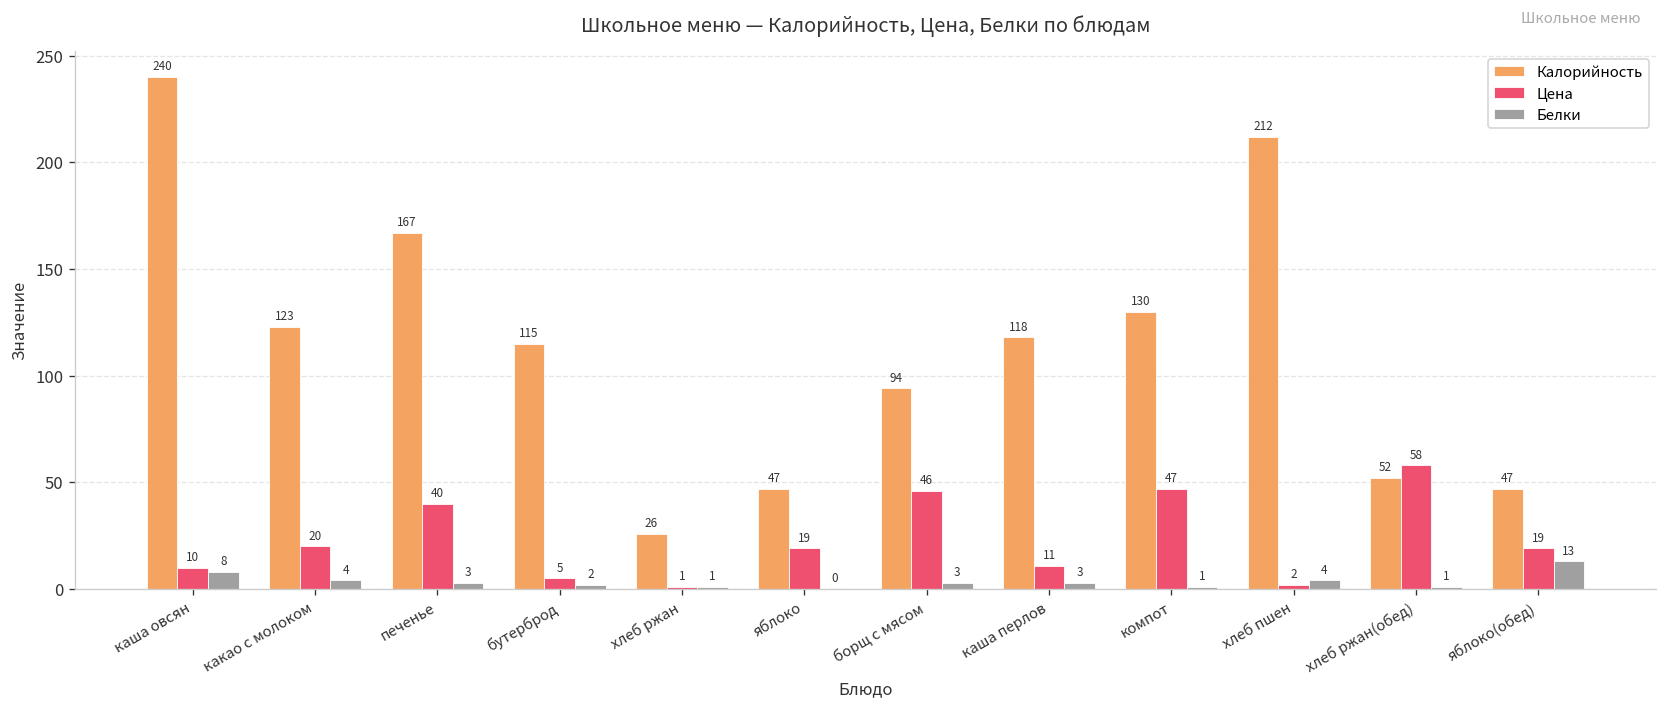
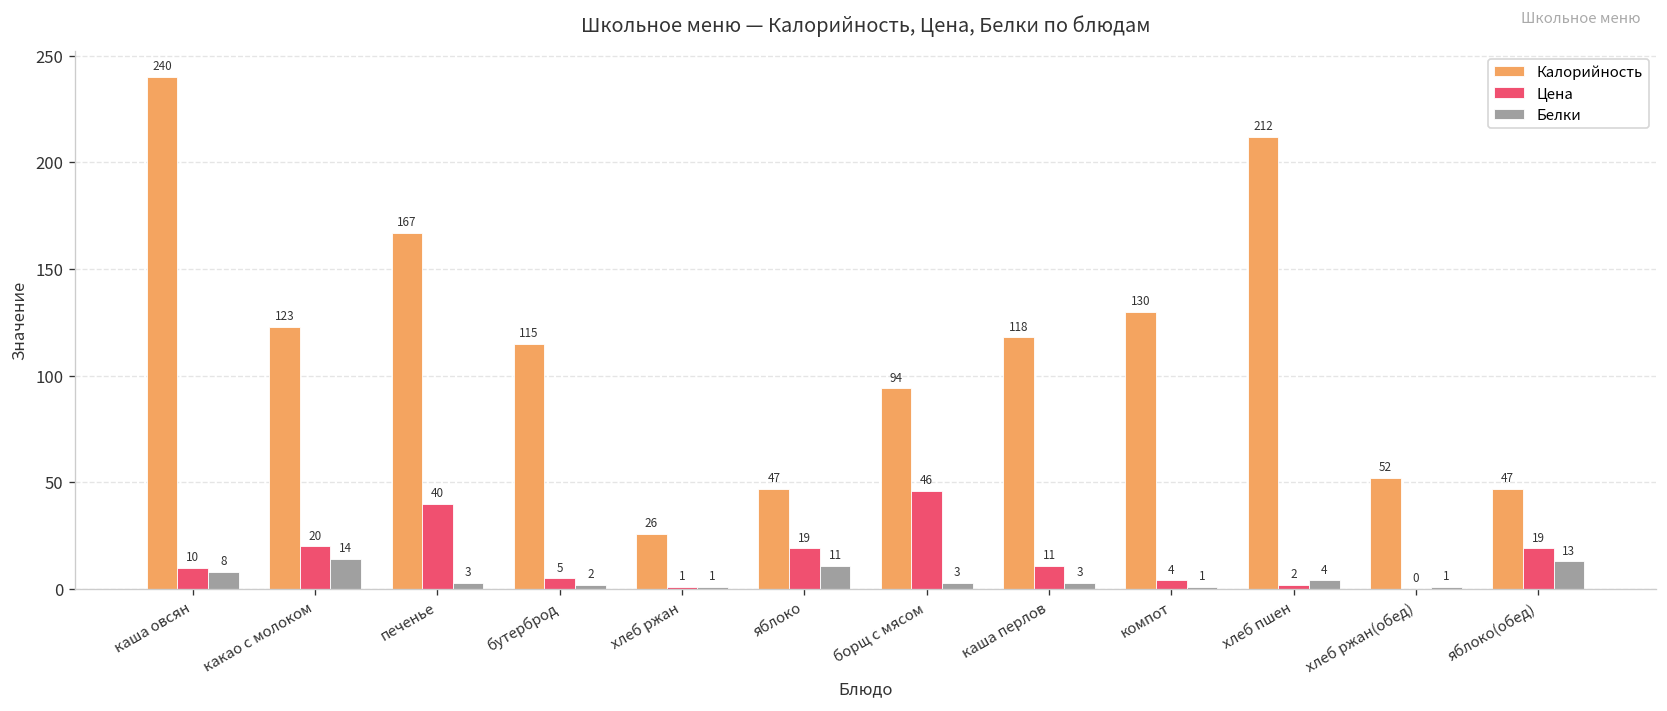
  {
    "Калорийность": {
      "каша овсян": 240,
      "какао с молоком": 123,
      "печенье": 167,
      "бутерброд": 115,
      "хлеб ржан": 26,
      "яблоко": 47,
      "борщ с мясом": 94,
      "каша перлов": 118,
      "компот": 130,
      "хлеб пшен": 212,
      "хлеб ржан(обед)": 52,
      "яблоко(обед)": 47
    },
    "Цена": {
      "каша овсян": 10,
      "какао с молоком": 20,
      "печенье": 40,
      "бутерброд": 5,
      "хлеб ржан": 1,
      "яблоко": 19,
      "борщ с мясом": 46,
      "каша перлов": 11,
-     "компот": 47,
+     "компот": 4,
      "хлеб пшен": 2,
-     "хлеб ржан(обед)": 58,
+     "хлеб ржан(обед)": 0,
      "яблоко(обед)": 19
    },
    "Белки": {
      "каша овсян": 8,
-     "какао с молоком": 4,
+     "какао с молоком": 14,
      "печенье": 3,
      "бутерброд": 2,
      "хлеб ржан": 1,
-     "яблоко": 0,
+     "яблоко": 11,
      "борщ с мясом": 3,
      "каша перлов": 3,
      "компот": 1,
      "хлеб пшен": 4,
      "хлеб ржан(обед)": 1,
      "яблоко(обед)": 13
    }
  }
